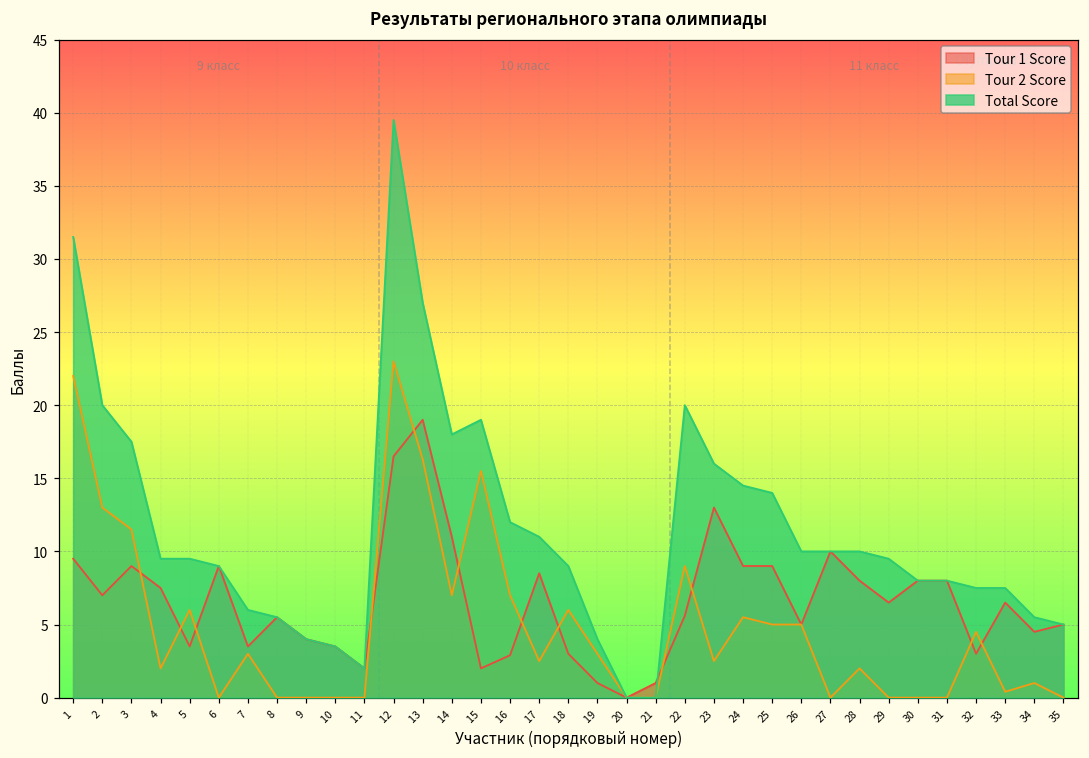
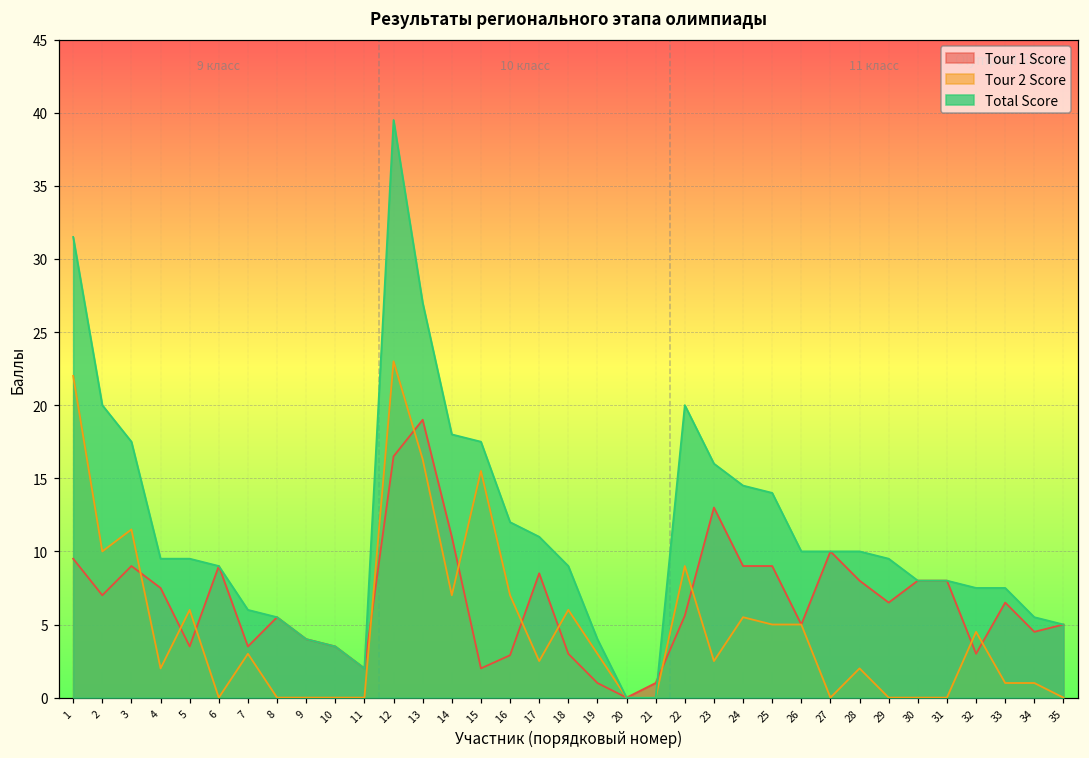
  {
    "Tour 1 Score": {
      "1": 9.5,
      "2": 7.0,
      "3": 9.0,
      "4": 7.5,
      "5": 3.5,
      "7": 3.5,
      "12": 16.5,
      "13": 19.0,
      "14": 11.0,
      "15": 2.0,
      "16": 2.9,
      "17": 8.5,
      "18": 3.0,
      "19": 1.0,
      "21": 1.0,
      "22": 5.6,
      "23": 13.0,
      "24": 9.0,
      "25": 9.0,
      "28": 8.0,
      "29": 6.5,
      "32": 3.0,
      "33": 6.5,
      "34": 4.5
    },
    "Tour 2 Score": {
      "1": 22.0,
-     "2": 13,
+     "2": 10,
      "3": 11.5,
      "4": 2.0,
      "5": 6.0,
      "6": 0.0,
      "7": 3.0,
      "8": 0.0,
      "9": 0.0,
      "10": 0.0,
      "11": 0.0,
      "12": 23.0,
      "13": 16.3,
      "14": 7.0,
      "15": 15.5,
      "16": 7.0,
      "17": 2.5,
      "18": 6.0,
      "19": 3.0,
      "22": 9.0,
      "23": 2.5,
      "24": 5.5,
      "25": 5.0,
      "27": 0.0,
      "28": 2.0,
      "29": 0.0,
      "30": 0.0,
      "31": 0.0,
      "32": 4.5,
-     "33": 0.4,
+     "33": 1.0,
      "34": 1.0,
      "35": 0.0
    },
    "Total Score": {
      "1": 31.5,
      "2": 20.0,
      "3": 17.5,
      "4": 9.5,
      "5": 9.5,
      "7": 6.0,
      "12": 39.5,
      "13": 27.0,
      "14": 18.0,
-     "15": 19.0,
+     "15": 17.5,
      "16": 12.0,
      "17": 11.0,
      "18": 9.0,
      "19": 4.0,
      "22": 20.0,
      "23": 16.0,
      "24": 14.5,
      "25": 14.0,
      "26": 10.0,
      "28": 10.0,
      "29": 9.5,
      "32": 7.5,
      "33": 7.5,
      "34": 5.5
    }
  }
